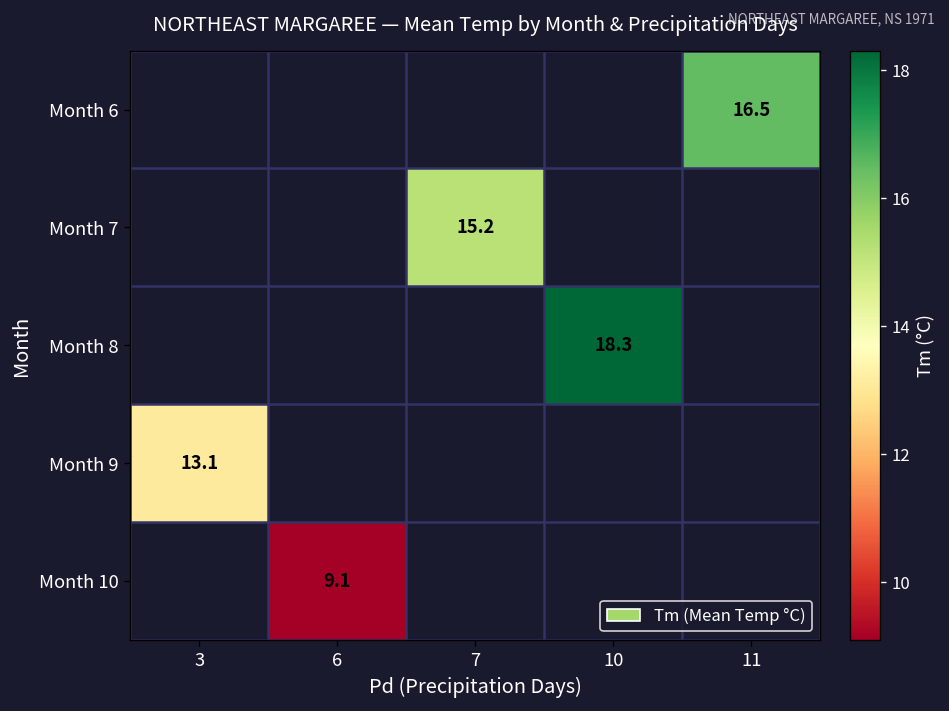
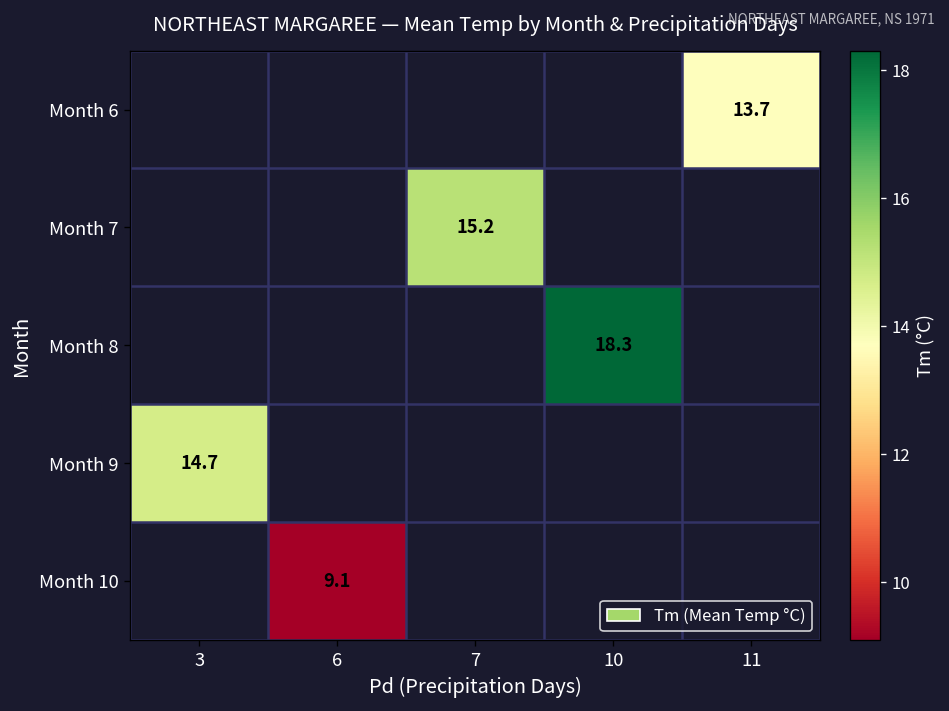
  {
    "Month 6": {
-     "11": 16.5
+     "11": 13.7
    },
    "Month 7": {
      "7": 15.2
    },
    "Month 8": {
      "10": 18.3
    },
    "Month 9": {
-     "3": 13.1
+     "3": 14.7
    },
    "Month 10": {
      "6": 9.1
    }
  }
